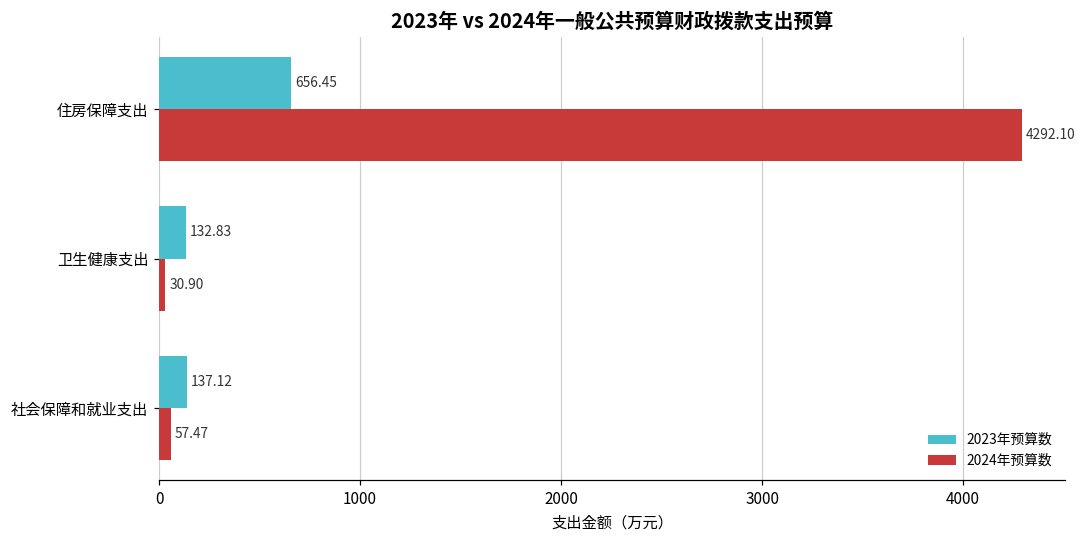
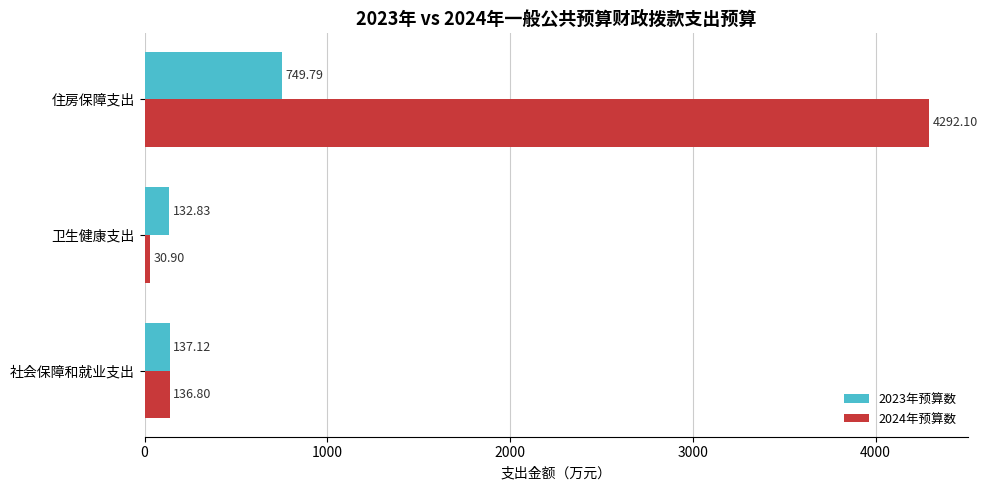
  {
    "2023年预算数": {
-     "住房保障支出": 656.45,
+     "住房保障支出": 749.79,
      "卫生健康支出": 132.83,
      "社会保障和就业支出": 137.12
    },
    "2024年预算数": {
      "住房保障支出": 4292.10,
      "卫生健康支出": 30.90,
-     "社会保障和就业支出": 57.47
+     "社会保障和就业支出": 136.80
    }
  }
